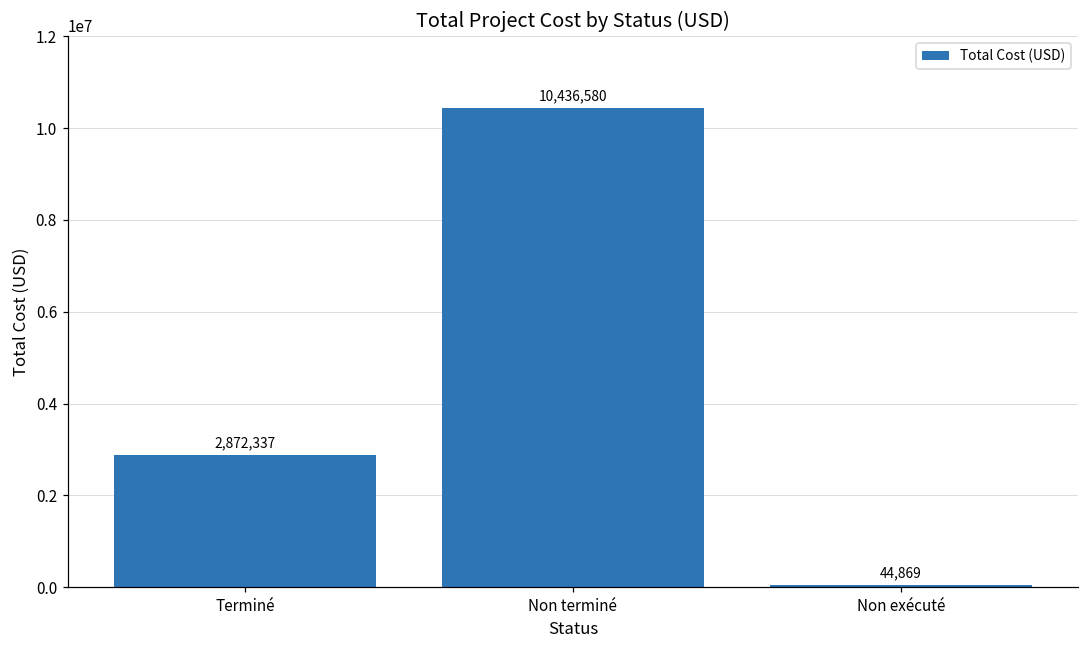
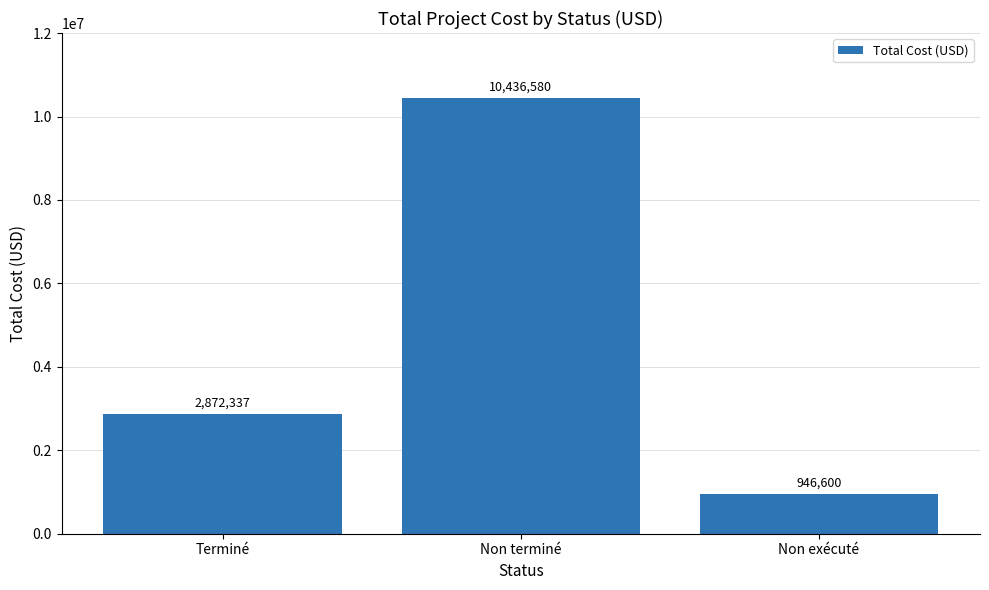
  {
    "Terminé": "2,872,337",
    "Non terminé": "10,436,580",
-   "Non exécuté": "44,869"
+   "Non exécuté": "946,600"
  }
